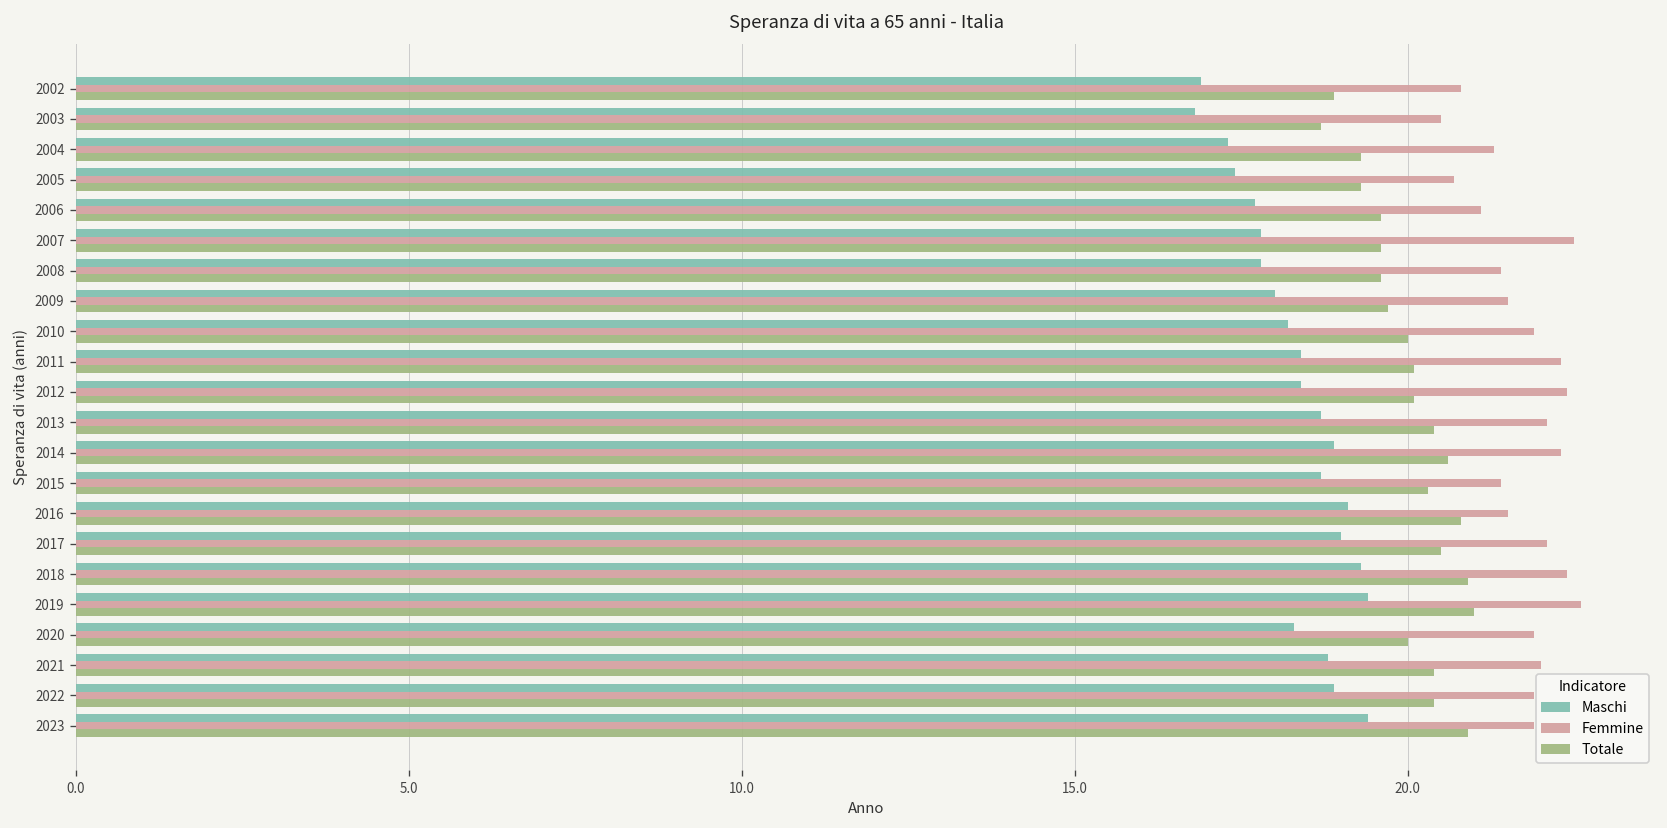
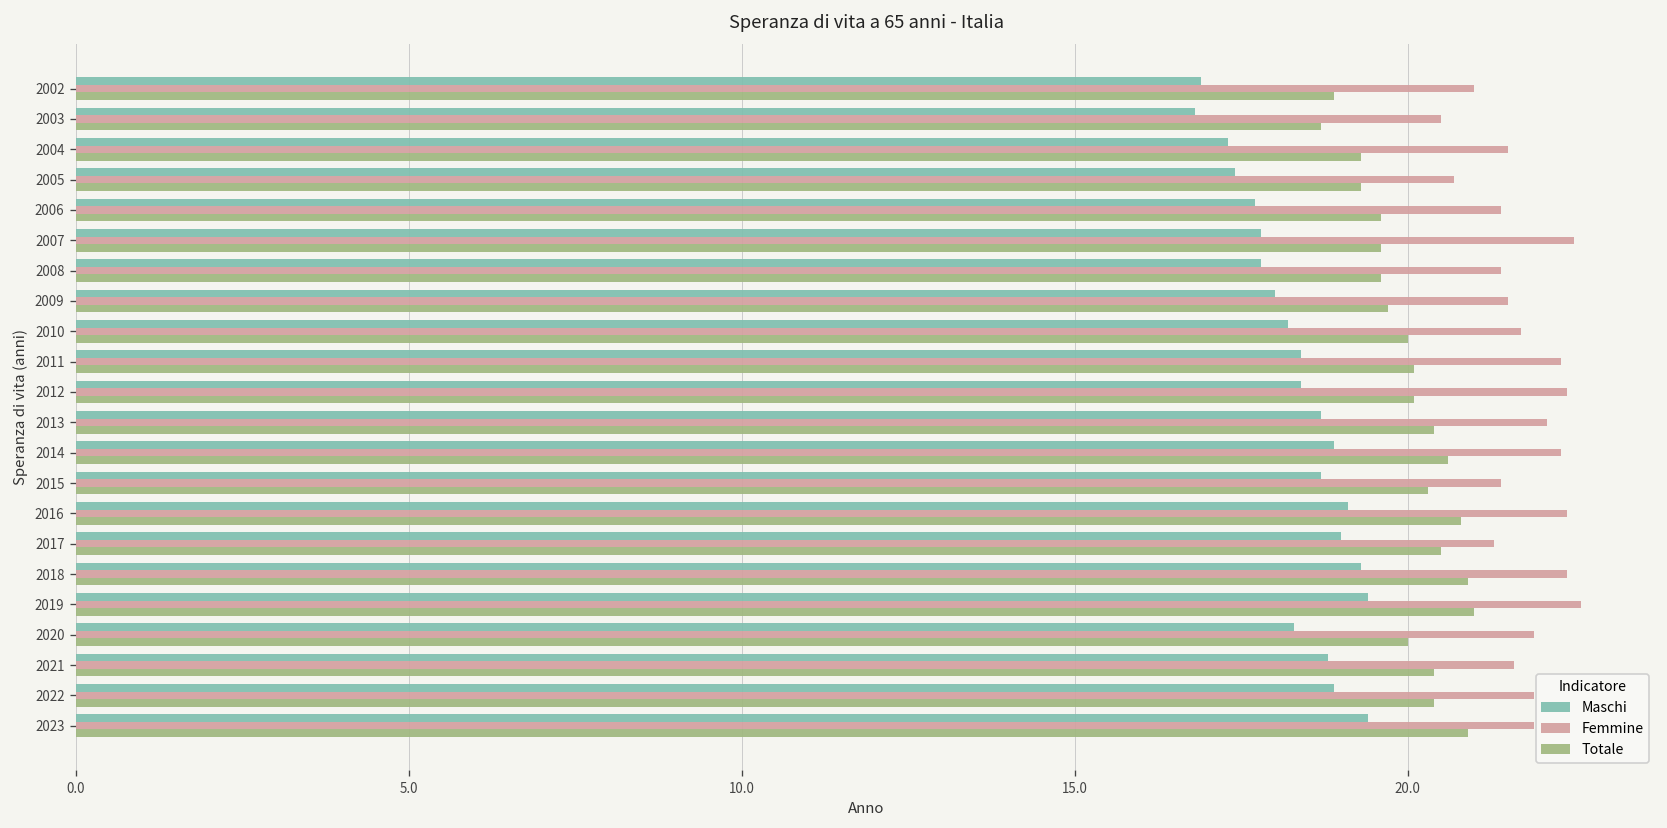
  {
    "Femmine": {
-     "2002": 20.8,
+     "2002": 21.0,
      "2003": 20.5,
-     "2004": 21.3,
+     "2004": 21.5,
      "2005": 20.7,
-     "2006": 21.1,
+     "2006": 21.4,
      "2007": 22.5,
      "2008": 21.4,
      "2009": 21.5,
-     "2010": 21.9,
+     "2010": 21.7,
      "2011": 22.3,
      "2012": 22.4,
      "2013": 22.1,
      "2014": 22.3,
      "2015": 21.4,
-     "2016": 21.5,
-     "2017": 22.1,
+     "2016": 22.4,
+     "2017": 21.3,
      "2018": 22.4,
      "2019": 22.6,
      "2020": 21.9,
-     "2021": 22.0,
+     "2021": 21.6,
      "2022": 21.9,
      "2023": 21.9
    }
  }
